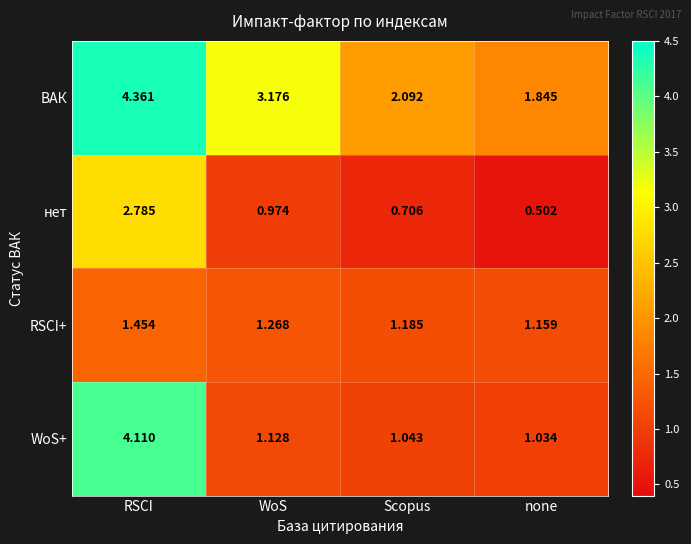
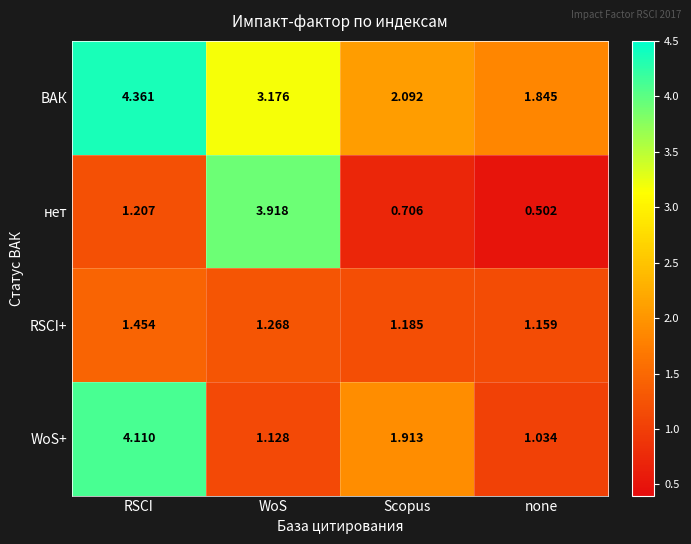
  {
    "ВАК": {
      "RSCI": 4.361,
      "WoS": 3.176,
      "Scopus": 2.092,
      "none": 1.845
    },
    "нет": {
-     "RSCI": 2.785,
-     "WoS": 0.974,
+     "RSCI": 1.207,
+     "WoS": 3.918,
      "Scopus": 0.706,
      "none": 0.502
    },
    "RSCI+": {
      "RSCI": 1.454,
      "WoS": 1.268,
      "Scopus": 1.185,
      "none": 1.159
    },
    "WoS+": {
      "RSCI": 4.110,
      "WoS": 1.128,
-     "Scopus": 1.043,
+     "Scopus": 1.913,
      "none": 1.034
    }
  }
